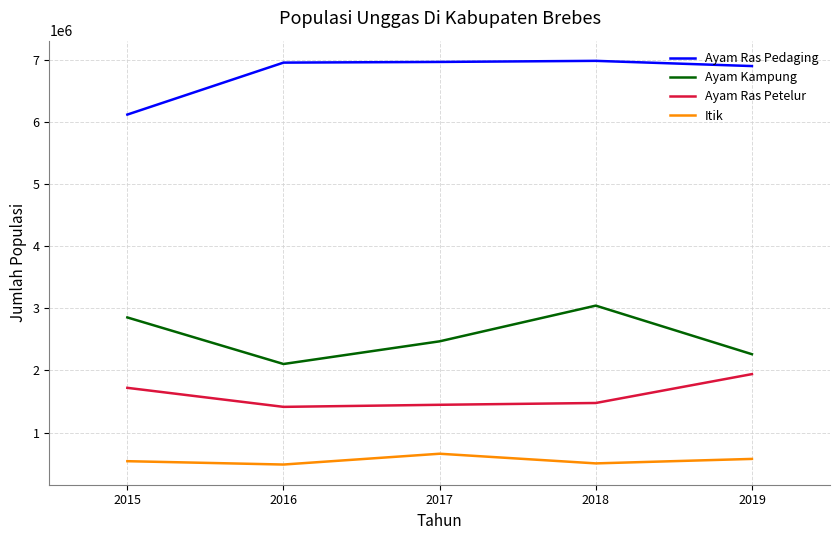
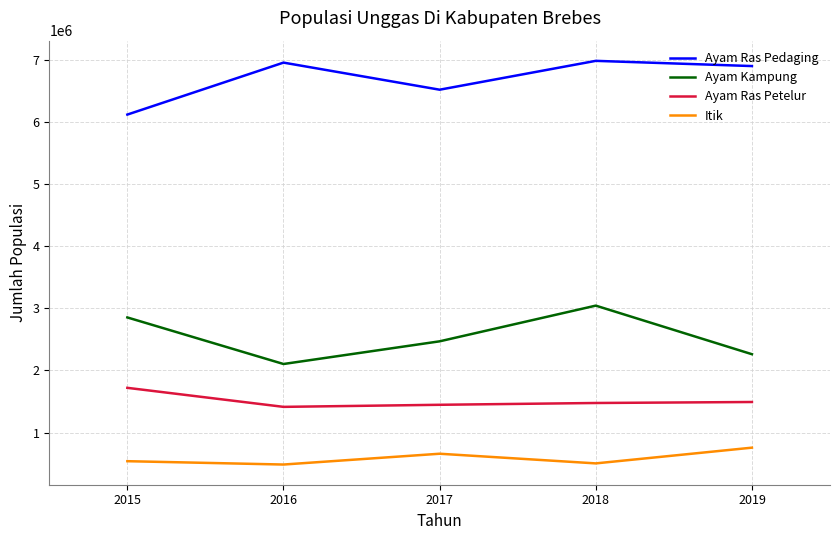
  {
    "Ayam Ras Pedaging": {
      "2015": 6100000,
      "2016": 7000000,
-     "2017": 7000000,
+     "2017": 6500000,
      "2018": 7000000,
      "2019": 6900000
    },
    "Ayam Kampung": {
      "2015": 2900000,
      "2016": 2100000,
      "2017": 2500000,
      "2018": 3000000,
      "2019": 2300000
    },
    "Ayam Ras Petelur": {
      "2015": 1700000,
      "2016": 1400000,
      "2017": 1400000,
      "2018": 1500000,
-     "2019": 1900000
+     "2019": 1500000
    },
    "Itik": {
      "2015": 500000,
      "2016": 500000,
      "2017": 700000,
      "2018": 500000,
-     "2019": 600000
+     "2019": 800000
    }
  }
